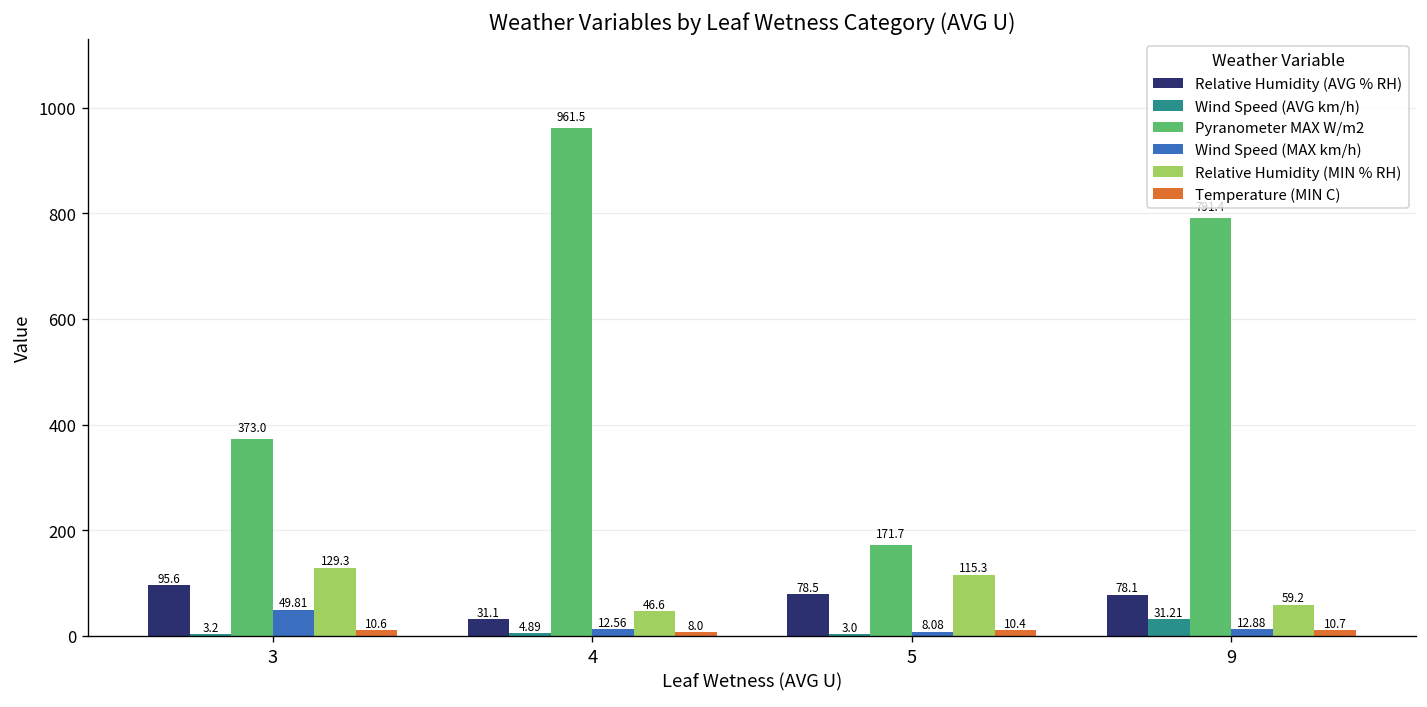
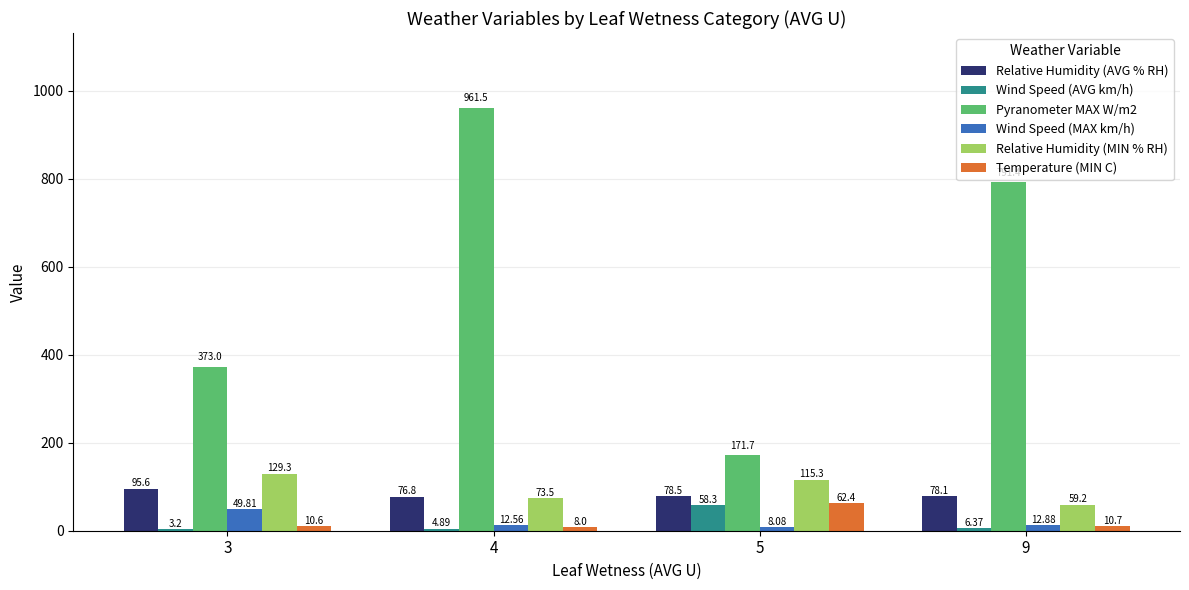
  {
    "Relative Humidity (AVG % RH)": {
      "3": 95.6,
-     "4": 31.1,
+     "4": 76.8,
      "5": 78.5,
      "9": 78.1
    },
    "Wind Speed (AVG km/h)": {
      "3": 3.2,
      "4": 4.89,
-     "5": 3.0,
-     "9": 31.21
+     "5": 58.3,
+     "9": 6.37
    },
    "Pyranometer MAX W/m2": {
      "3": 373.0,
      "4": 961.5,
      "5": 171.7
    },
    "Wind Speed (MAX km/h)": {
      "3": 49.81,
      "4": 12.56,
      "5": 8.08,
      "9": 12.88
    },
    "Relative Humidity (MIN % RH)": {
      "3": 129.3,
-     "4": 46.6,
+     "4": 73.5,
      "5": 115.3,
      "9": 59.2
    },
    "Temperature (MIN C)": {
      "3": 10.6,
      "4": 8.0,
-     "5": 10.4,
+     "5": 62.4,
      "9": 10.7
    }
  }
